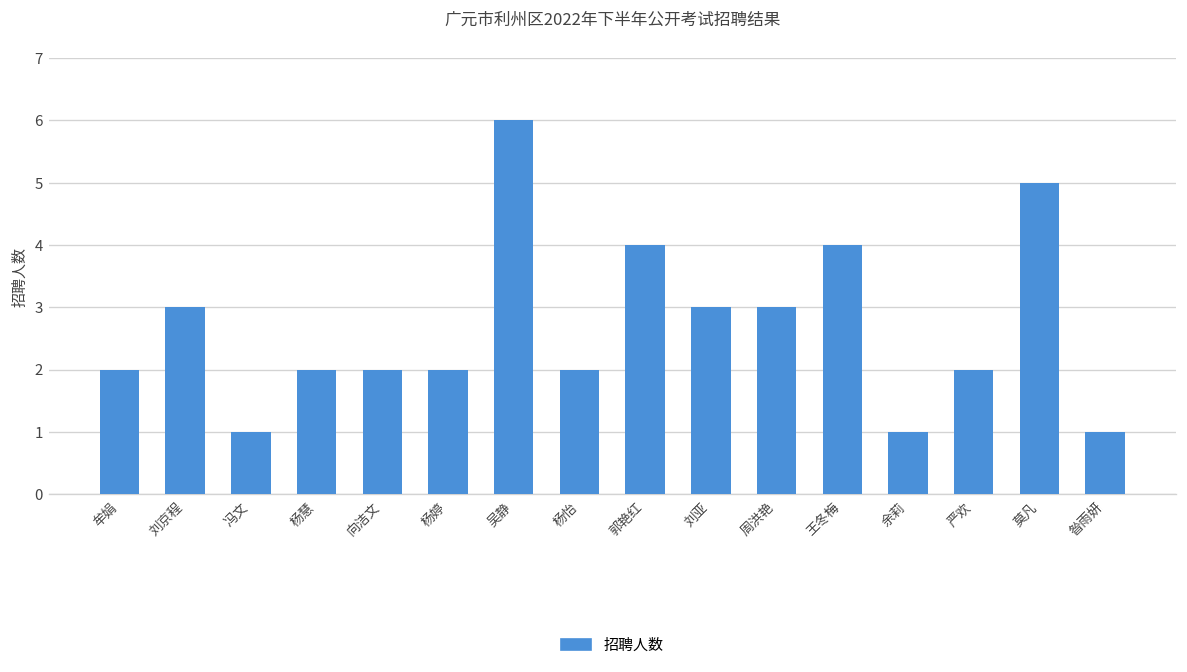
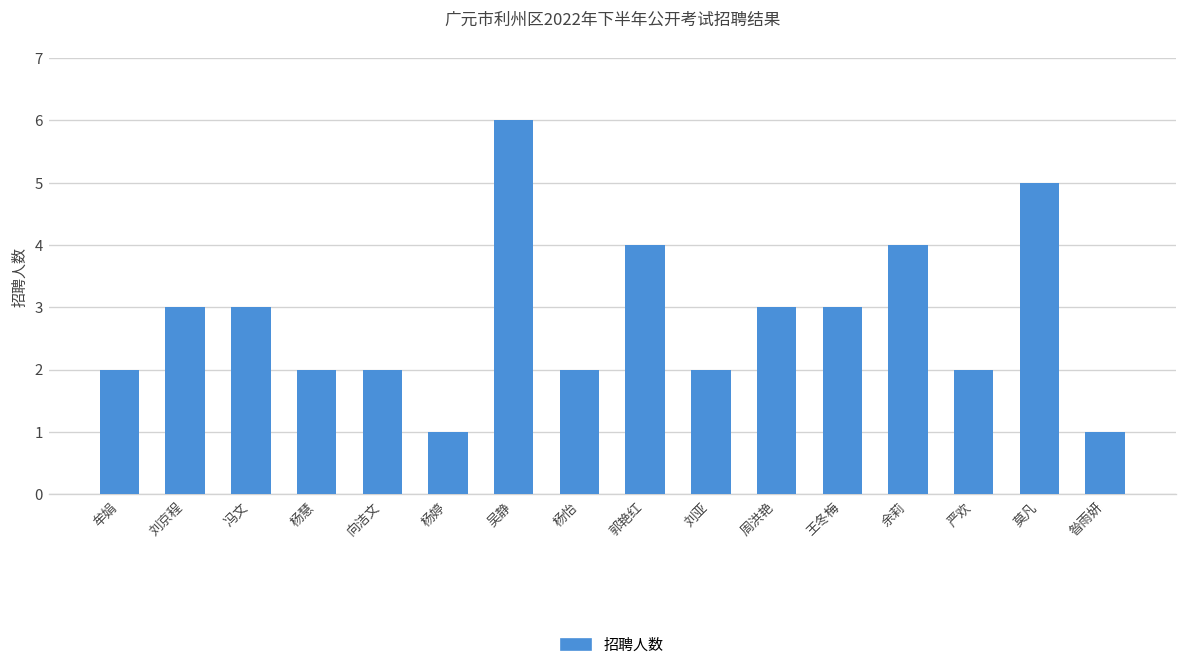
  {
    "牟娟": 2,
    "刘京程": 3,
-   "冯文": 1,
+   "冯文": 3,
    "杨慧": 2,
    "向洁文": 2,
-   "杨婷": 2,
+   "杨婷": 1,
    "吴静": 6,
    "杨怡": 2,
    "郭艳红": 4,
-   "刘亚": 3,
+   "刘亚": 2,
    "周洪艳": 3,
-   "王冬梅": 4,
-   "余莉": 1,
+   "王冬梅": 3,
+   "余莉": 4,
    "严欢": 2,
    "莫凡": 5,
    "昝雨妍": 1
  }
